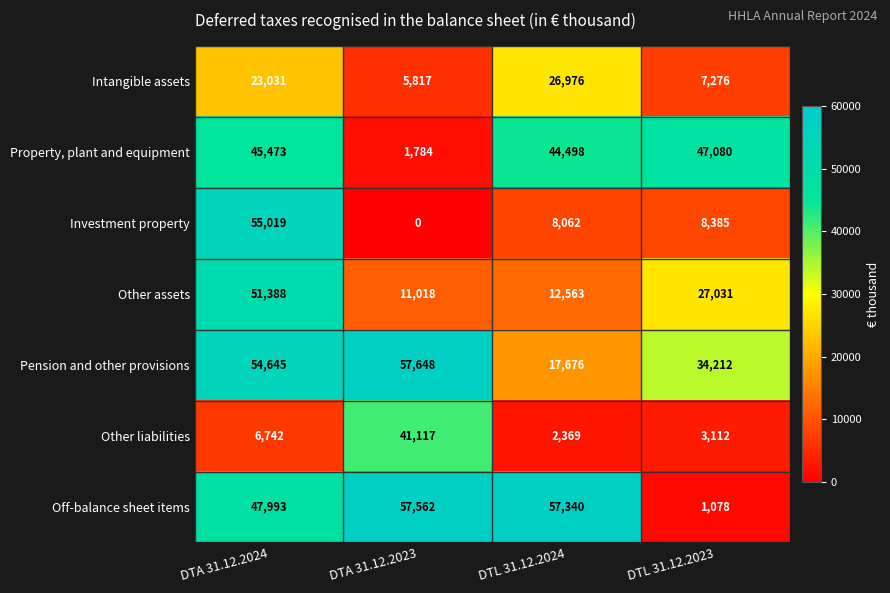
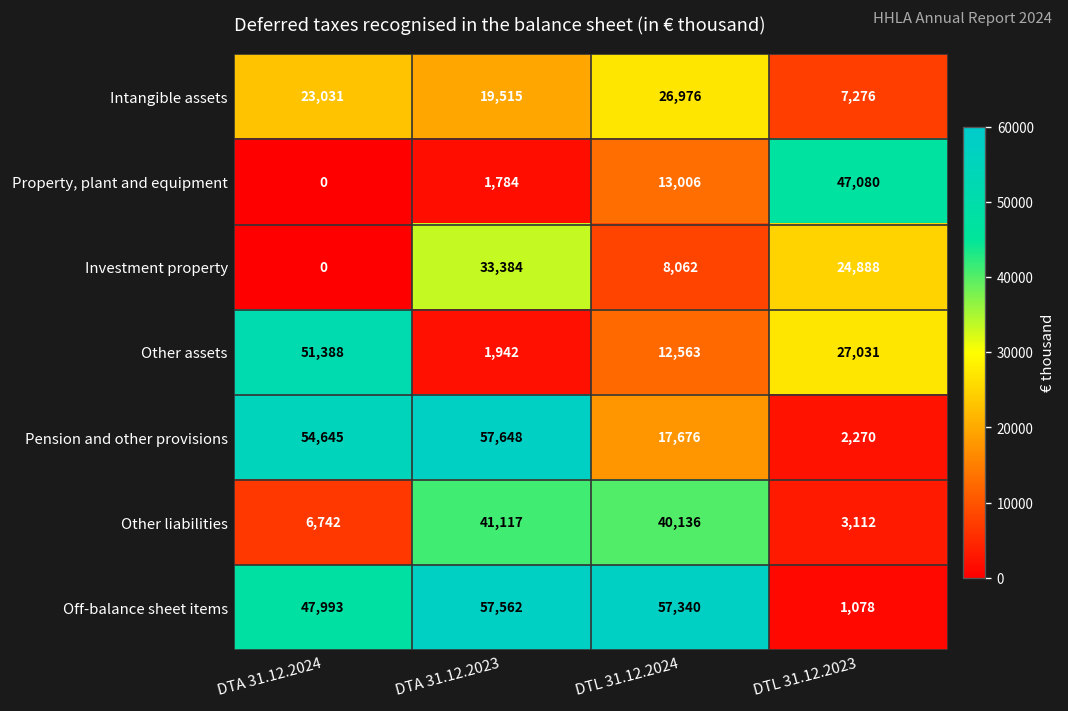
  {
    "Intangible assets": {
      "DTA 31.12.2024": "23,031",
-     "DTA 31.12.2023": "5,817",
+     "DTA 31.12.2023": "19,515",
      "DTL 31.12.2024": "26,976",
      "DTL 31.12.2023": "7,276"
    },
    "Property, plant and equipment": {
-     "DTA 31.12.2024": "45,473",
+     "DTA 31.12.2024": "0",
      "DTA 31.12.2023": "1,784",
-     "DTL 31.12.2024": "44,498",
+     "DTL 31.12.2024": "13,006",
      "DTL 31.12.2023": "47,080"
    },
    "Investment property": {
-     "DTA 31.12.2024": "55,019",
-     "DTA 31.12.2023": "0",
+     "DTA 31.12.2024": "0",
+     "DTA 31.12.2023": "33,384",
      "DTL 31.12.2024": "8,062",
-     "DTL 31.12.2023": "8,385"
+     "DTL 31.12.2023": "24,888"
    },
    "Other assets": {
      "DTA 31.12.2024": "51,388",
-     "DTA 31.12.2023": "11,018",
+     "DTA 31.12.2023": "1,942",
      "DTL 31.12.2024": "12,563",
      "DTL 31.12.2023": "27,031"
    },
    "Pension and other provisions": {
      "DTA 31.12.2024": "54,645",
      "DTA 31.12.2023": "57,648",
      "DTL 31.12.2024": "17,676",
-     "DTL 31.12.2023": "34,212"
+     "DTL 31.12.2023": "2,270"
    },
    "Other liabilities": {
      "DTA 31.12.2024": "6,742",
      "DTA 31.12.2023": "41,117",
-     "DTL 31.12.2024": "2,369",
+     "DTL 31.12.2024": "40,136",
      "DTL 31.12.2023": "3,112"
    },
    "Off-balance sheet items": {
      "DTA 31.12.2024": "47,993",
      "DTA 31.12.2023": "57,562",
      "DTL 31.12.2024": "57,340",
      "DTL 31.12.2023": "1,078"
    }
  }
